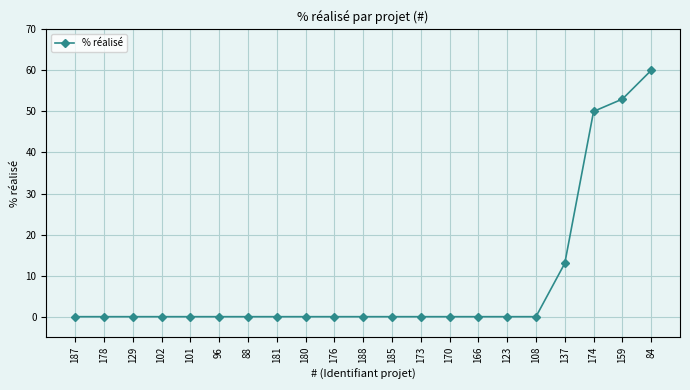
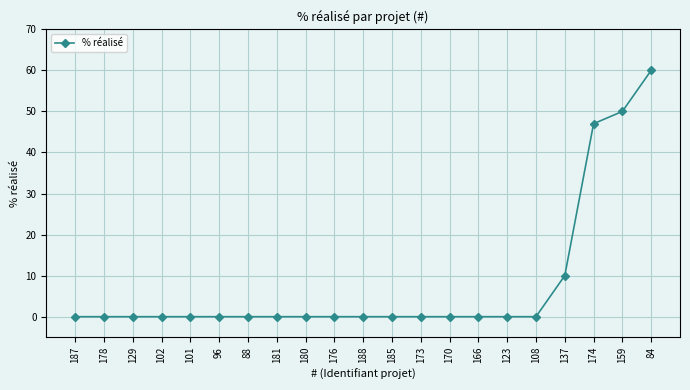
  {
    "187": 0,
    "178": 0,
    "129": 0,
    "102": 0,
    "101": 0,
    "96": 0,
    "88": 0,
    "181": 0,
    "180": 0,
    "176": 0,
    "188": 0,
    "185": 0,
    "173": 0,
    "170": 0,
    "166": 0,
    "123": 0,
    "108": 0,
-   "137": 13,
-   "174": 50,
-   "159": 53,
+   "137": 10,
+   "174": 47,
+   "159": 50,
    "84": 60
  }
